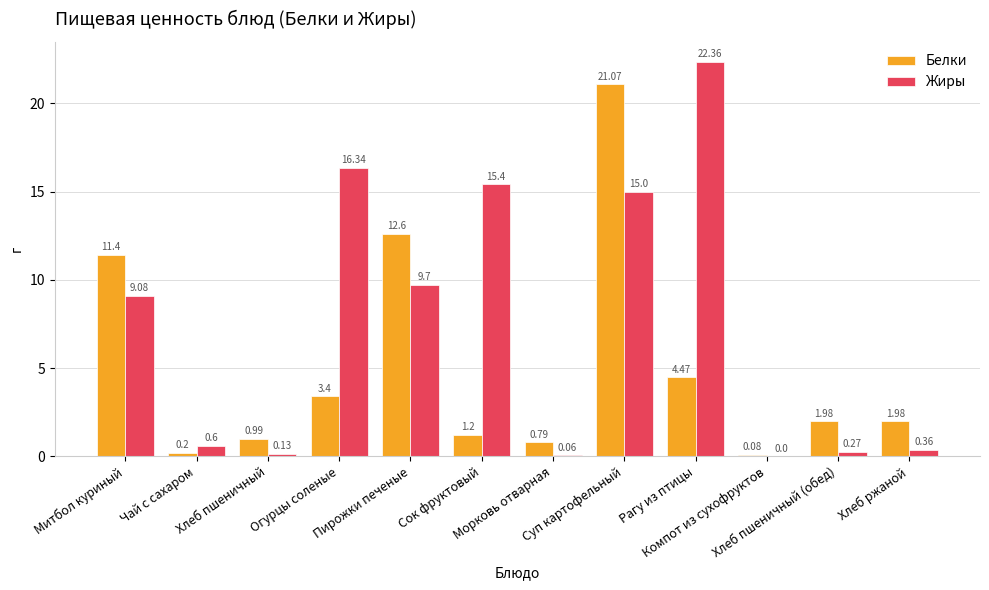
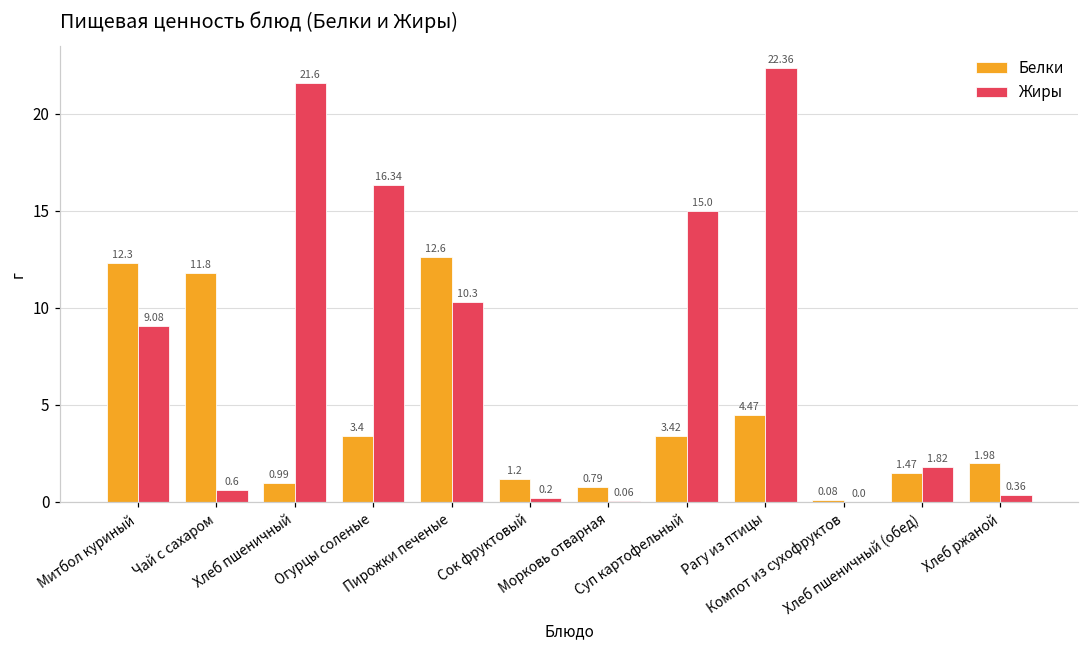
  {
    "Белки": {
-     "Митбол куриный": 11.4,
-     "Чай с сахаром": 0.2,
+     "Митбол куриный": 12.3,
+     "Чай с сахаром": 11.8,
      "Хлеб пшеничный": 0.99,
      "Огурцы соленые": 3.4,
      "Пирожки печеные": 12.6,
      "Сок фруктовый": 1.2,
      "Морковь отварная": 0.79,
-     "Суп картофельный": 21.07,
+     "Суп картофельный": 3.42,
      "Рагу из птицы": 4.47,
      "Компот из сухофруктов": 0.08,
-     "Хлеб пшеничный (обед)": 1.98,
+     "Хлеб пшеничный (обед)": 1.47,
      "Хлеб ржаной": 1.98
    },
    "Жиры": {
      "Митбол куриный": 9.08,
      "Чай с сахаром": 0.6,
-     "Хлеб пшеничный": 0.13,
+     "Хлеб пшеничный": 21.6,
      "Огурцы соленые": 16.34,
-     "Пирожки печеные": 9.7,
-     "Сок фруктовый": 15.4,
+     "Пирожки печеные": 10.3,
+     "Сок фруктовый": 0.2,
      "Морковь отварная": 0.06,
      "Суп картофельный": 15.0,
      "Рагу из птицы": 22.36,
      "Компот из сухофруктов": 0.0,
-     "Хлеб пшеничный (обед)": 0.27,
+     "Хлеб пшеничный (обед)": 1.82,
      "Хлеб ржаной": 0.36
    }
  }
